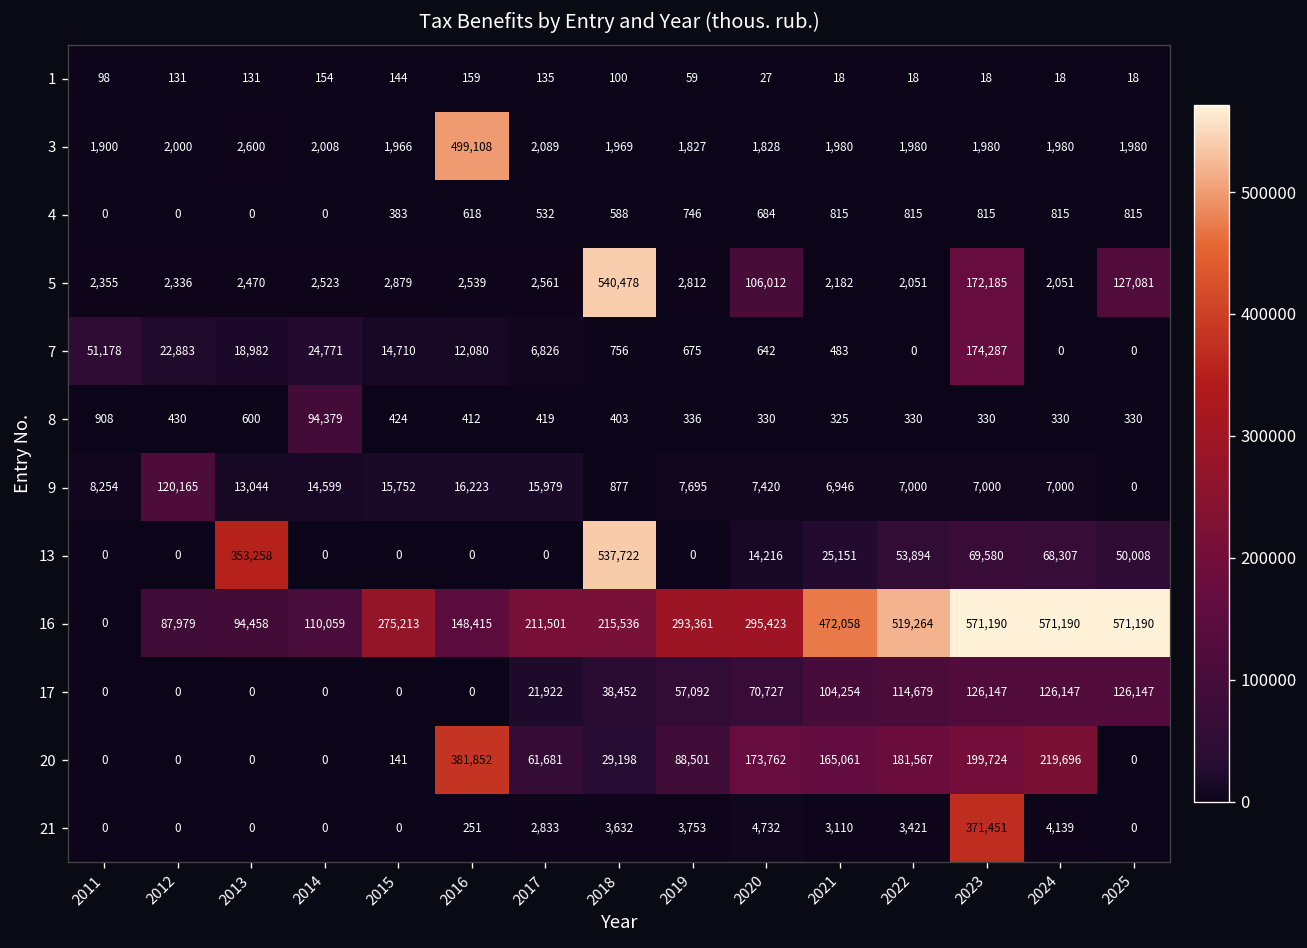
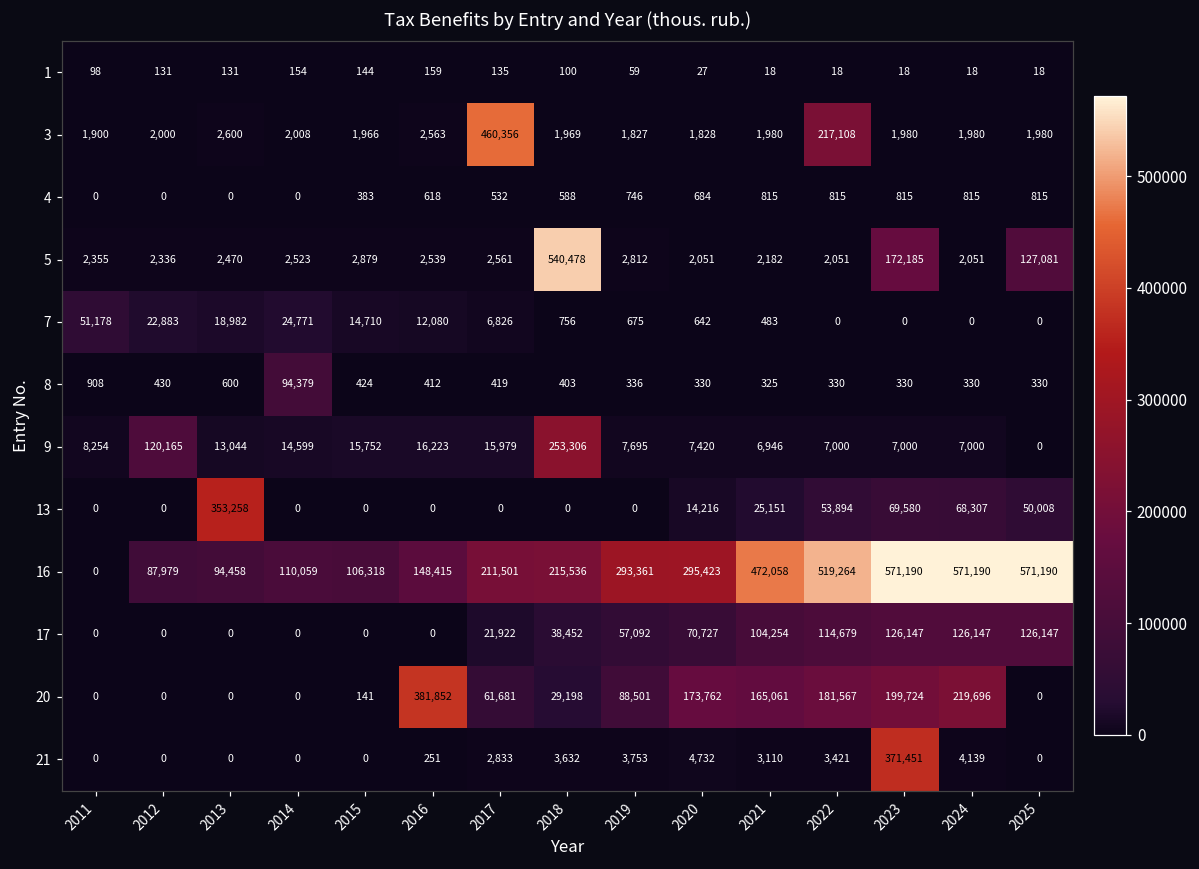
  {
    "1": {
      "2011": "98",
      "2012": "131",
      "2013": "131",
      "2014": "154",
      "2015": "144",
      "2016": "159",
      "2017": "135",
      "2018": "100",
      "2019": "59",
      "2020": "27",
      "2021": "18",
      "2022": "18",
      "2023": "18",
      "2024": "18",
      "2025": "18"
    },
    "3": {
      "2011": "1,900",
      "2012": "2,000",
      "2013": "2,600",
      "2014": "2,008",
      "2015": "1,966",
-     "2016": "499,108",
-     "2017": "2,089",
+     "2016": "2,563",
+     "2017": "460,356",
      "2018": "1,969",
      "2019": "1,827",
      "2020": "1,828",
      "2021": "1,980",
-     "2022": "1,980",
+     "2022": "217,108",
      "2023": "1,980",
      "2024": "1,980",
      "2025": "1,980"
    },
    "4": {
      "2011": "0",
      "2012": "0",
      "2013": "0",
      "2014": "0",
      "2015": "383",
      "2016": "618",
      "2017": "532",
      "2018": "588",
      "2019": "746",
      "2020": "684",
      "2021": "815",
      "2022": "815",
      "2023": "815",
      "2024": "815",
      "2025": "815"
    },
    "5": {
      "2011": "2,355",
      "2012": "2,336",
      "2013": "2,470",
      "2014": "2,523",
      "2015": "2,879",
      "2016": "2,539",
      "2017": "2,561",
      "2018": "540,478",
      "2019": "2,812",
-     "2020": "106,012",
+     "2020": "2,051",
      "2021": "2,182",
      "2022": "2,051",
      "2023": "172,185",
      "2024": "2,051",
      "2025": "127,081"
    },
    "7": {
      "2011": "51,178",
      "2012": "22,883",
      "2013": "18,982",
      "2014": "24,771",
      "2015": "14,710",
      "2016": "12,080",
      "2017": "6,826",
      "2018": "756",
      "2019": "675",
      "2020": "642",
      "2021": "483",
      "2022": "0",
-     "2023": "174,287",
+     "2023": "0",
      "2024": "0",
      "2025": "0"
    },
    "8": {
      "2011": "908",
      "2012": "430",
      "2013": "600",
      "2014": "94,379",
      "2015": "424",
      "2016": "412",
      "2017": "419",
      "2018": "403",
      "2019": "336",
      "2020": "330",
      "2021": "325",
      "2022": "330",
      "2023": "330",
      "2024": "330",
      "2025": "330"
    },
    "9": {
      "2011": "8,254",
      "2012": "120,165",
      "2013": "13,044",
      "2014": "14,599",
      "2015": "15,752",
      "2016": "16,223",
      "2017": "15,979",
-     "2018": "877",
+     "2018": "253,306",
      "2019": "7,695",
      "2020": "7,420",
      "2021": "6,946",
      "2022": "7,000",
      "2023": "7,000",
      "2024": "7,000",
      "2025": "0"
    },
    "13": {
      "2011": "0",
      "2012": "0",
      "2013": "353,258",
      "2014": "0",
      "2015": "0",
      "2016": "0",
      "2017": "0",
-     "2018": "537,722",
+     "2018": "0",
      "2019": "0",
      "2020": "14,216",
      "2021": "25,151",
      "2022": "53,894",
      "2023": "69,580",
      "2024": "68,307",
      "2025": "50,008"
    },
    "16": {
      "2011": "0",
      "2012": "87,979",
      "2013": "94,458",
      "2014": "110,059",
-     "2015": "275,213",
+     "2015": "106,318",
      "2016": "148,415",
      "2017": "211,501",
      "2018": "215,536",
      "2019": "293,361",
      "2020": "295,423",
      "2021": "472,058",
      "2022": "519,264",
      "2023": "571,190",
      "2024": "571,190",
      "2025": "571,190"
    },
    "17": {
      "2011": "0",
      "2012": "0",
      "2013": "0",
      "2014": "0",
      "2015": "0",
      "2016": "0",
      "2017": "21,922",
      "2018": "38,452",
      "2019": "57,092",
      "2020": "70,727",
      "2021": "104,254",
      "2022": "114,679",
      "2023": "126,147",
      "2024": "126,147",
      "2025": "126,147"
    },
    "20": {
      "2011": "0",
      "2012": "0",
      "2013": "0",
      "2014": "0",
      "2015": "141",
      "2016": "381,852",
      "2017": "61,681",
      "2018": "29,198",
      "2019": "88,501",
      "2020": "173,762",
      "2021": "165,061",
      "2022": "181,567",
      "2023": "199,724",
      "2024": "219,696",
      "2025": "0"
    },
    "21": {
      "2011": "0",
      "2012": "0",
      "2013": "0",
      "2014": "0",
      "2015": "0",
      "2016": "251",
      "2017": "2,833",
      "2018": "3,632",
      "2019": "3,753",
      "2020": "4,732",
      "2021": "3,110",
      "2022": "3,421",
      "2023": "371,451",
      "2024": "4,139",
      "2025": "0"
    }
  }
